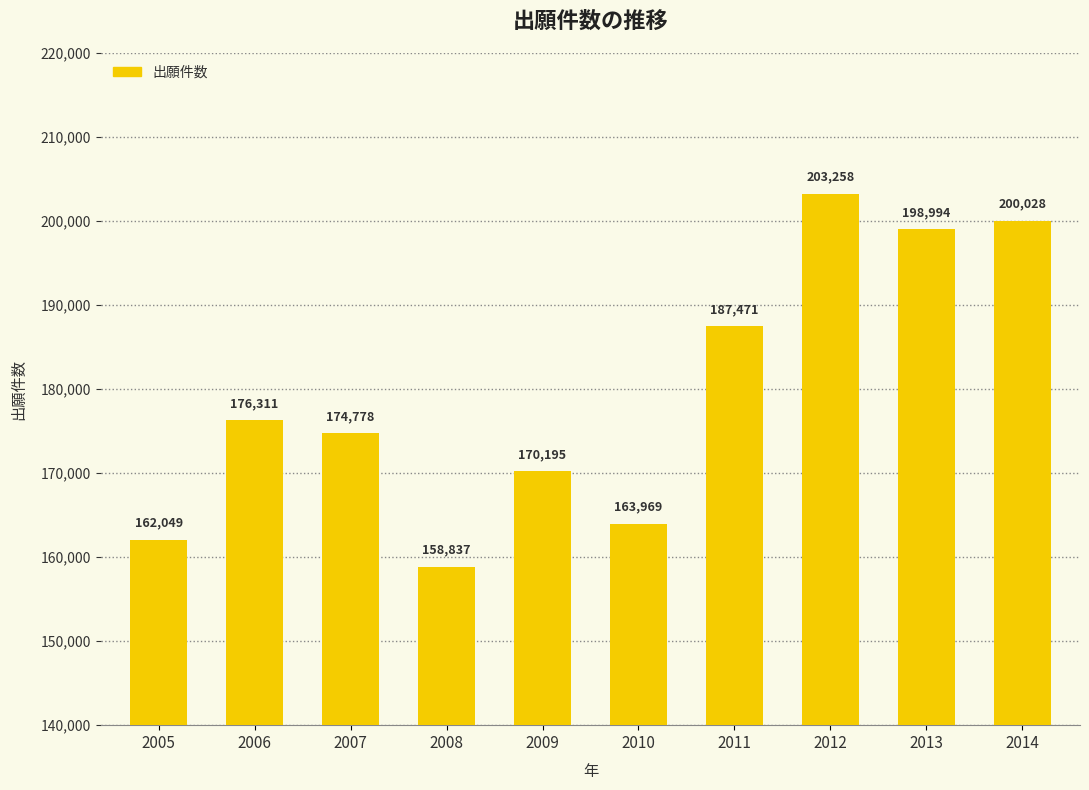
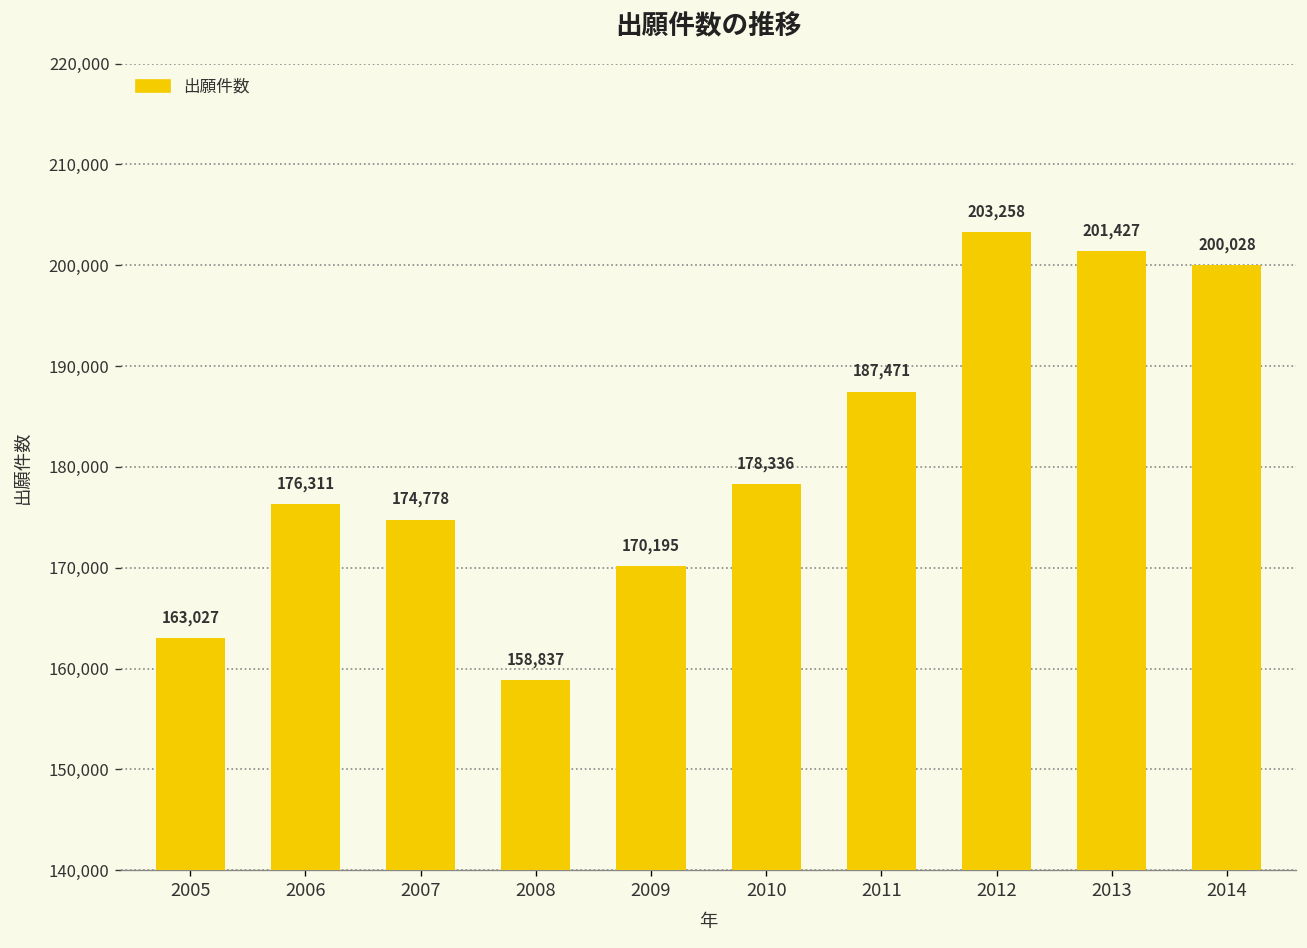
  {
-   "2005": "162,049",
+   "2005": "163,027",
    "2006": "176,311",
    "2007": "174,778",
    "2008": "158,837",
    "2009": "170,195",
-   "2010": "163,969",
+   "2010": "178,336",
    "2011": "187,471",
    "2012": "203,258",
-   "2013": "198,994",
+   "2013": "201,427",
    "2014": "200,028"
  }
